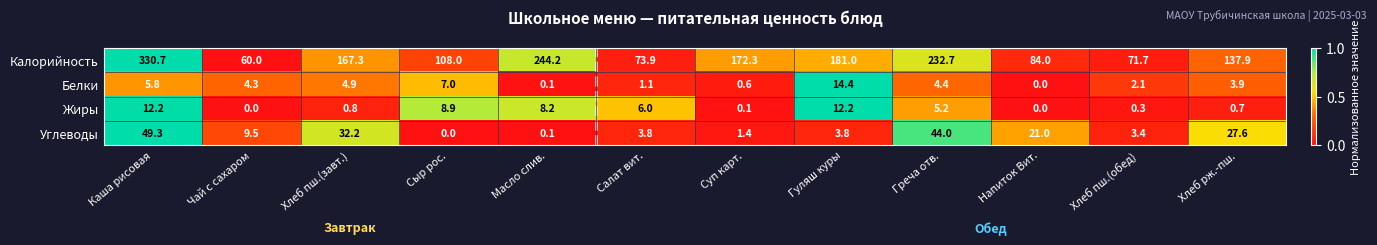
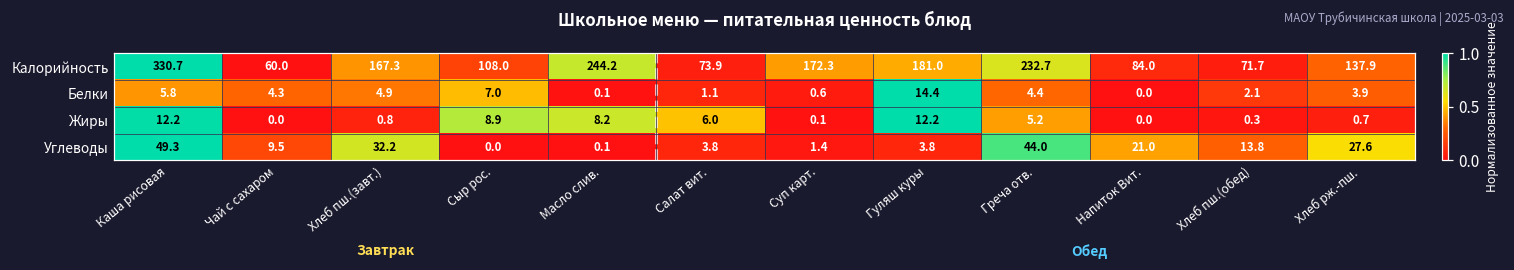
  {
    "Калорийность": {
      "Каша рисовая": 330.7,
      "Чай с сахаром": 60.0,
      "Хлеб пш.(завт.)": 167.3,
      "Сыр рос.": 108.0,
      "Масло слив.": 244.2,
      "Салат вит.": 73.9,
      "Суп карт.": 172.3,
      "Гуляш куры": 181.0,
      "Греча отв.": 232.7,
      "Напиток Вит.": 84.0,
      "Хлеб пш.(обед)": 71.7,
      "Хлеб рж.-пш.": 137.9
    },
    "Белки": {
      "Каша рисовая": 5.8,
      "Чай с сахаром": 4.3,
      "Хлеб пш.(завт.)": 4.9,
      "Сыр рос.": 7.0,
      "Масло слив.": 0.1,
      "Салат вит.": 1.1,
      "Суп карт.": 0.6,
      "Гуляш куры": 14.4,
      "Греча отв.": 4.4,
      "Напиток Вит.": 0.0,
      "Хлеб пш.(обед)": 2.1,
      "Хлеб рж.-пш.": 3.9
    },
    "Жиры": {
      "Каша рисовая": 12.2,
      "Чай с сахаром": 0.0,
      "Хлеб пш.(завт.)": 0.8,
      "Сыр рос.": 8.9,
      "Масло слив.": 8.2,
      "Салат вит.": 6.0,
      "Суп карт.": 0.1,
      "Гуляш куры": 12.2,
      "Греча отв.": 5.2,
      "Напиток Вит.": 0.0,
      "Хлеб пш.(обед)": 0.3,
      "Хлеб рж.-пш.": 0.7
    },
    "Углеводы": {
      "Каша рисовая": 49.3,
      "Чай с сахаром": 9.5,
      "Хлеб пш.(завт.)": 32.2,
      "Сыр рос.": 0.0,
      "Масло слив.": 0.1,
      "Салат вит.": 3.8,
      "Суп карт.": 1.4,
      "Гуляш куры": 3.8,
      "Греча отв.": 44.0,
      "Напиток Вит.": 21.0,
-     "Хлеб пш.(обед)": 3.4,
+     "Хлеб пш.(обед)": 13.8,
      "Хлеб рж.-пш.": 27.6
    }
  }
